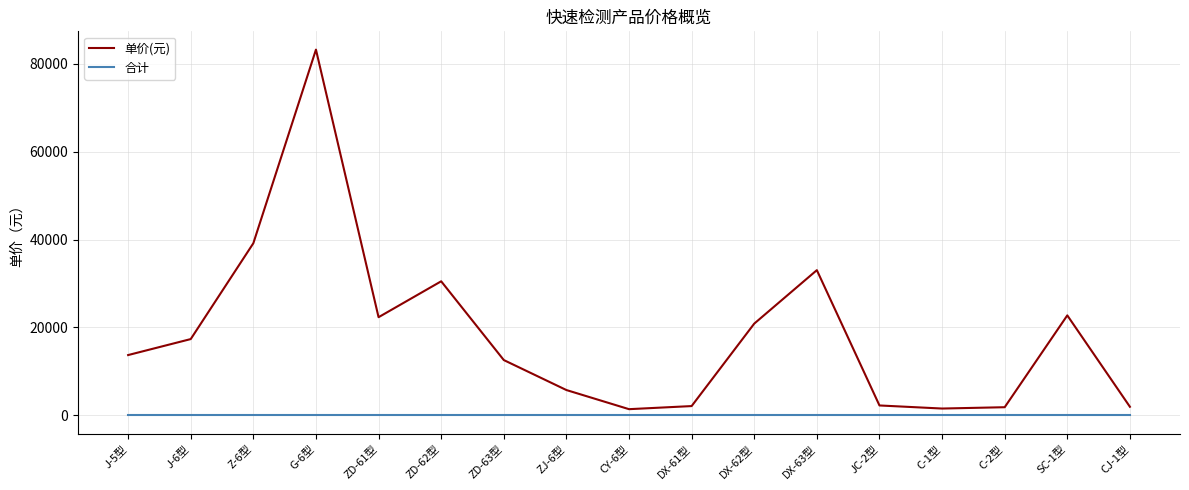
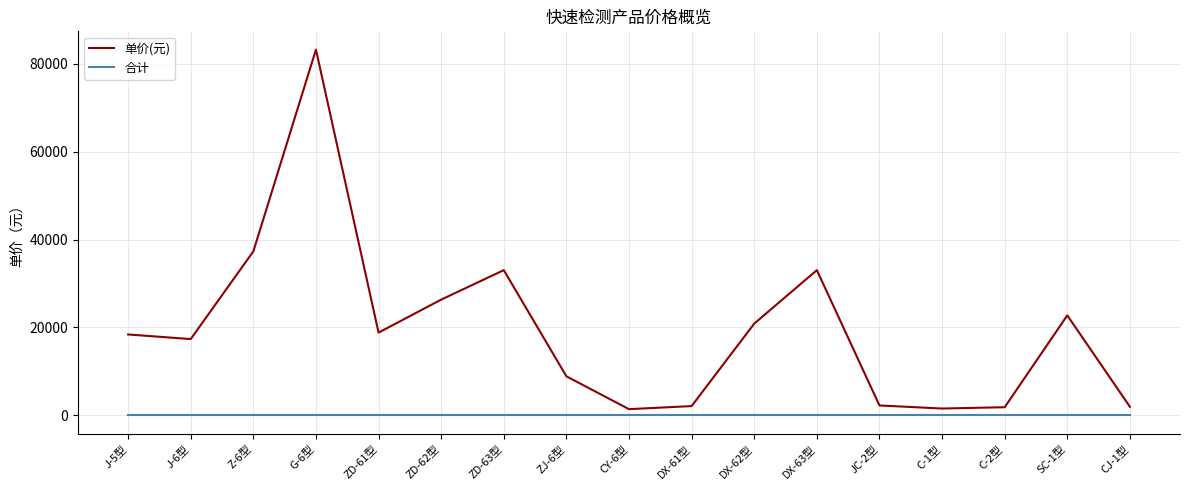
  {
    "单价(元)": {
-     "J-5型": 14000,
+     "J-5型": 18000,
      "J-6型": 17000,
-     "Z-6型": 39000,
+     "Z-6型": 37000,
      "G-6型": 83000,
-     "ZD-61型": 22000,
-     "ZD-62型": 30000,
-     "ZD-63型": 13000,
-     "ZJ-6型": 6000,
+     "ZD-61型": 19000,
+     "ZD-62型": 26000,
+     "ZD-63型": 33000,
+     "ZJ-6型": 9000,
      "CY-6型": 1000,
      "DX-61型": 2000,
      "DX-62型": 21000,
      "DX-63型": 33000,
      "JC-2型": 2000,
      "C-1型": 2000,
      "C-2型": 2000,
      "SC-1型": 23000,
      "CJ-1型": 2000
    },
    "合计": {
      "J-5型": 0,
      "J-6型": 0,
      "Z-6型": 0,
      "G-6型": 0,
      "ZD-61型": 0,
      "ZD-62型": 0,
      "ZD-63型": 0,
      "ZJ-6型": 0,
      "CY-6型": 0,
      "DX-61型": 0,
      "DX-62型": 0,
      "DX-63型": 0,
      "JC-2型": 0,
      "C-1型": 0,
      "C-2型": 0,
      "SC-1型": 0,
      "CJ-1型": 0
    }
  }
